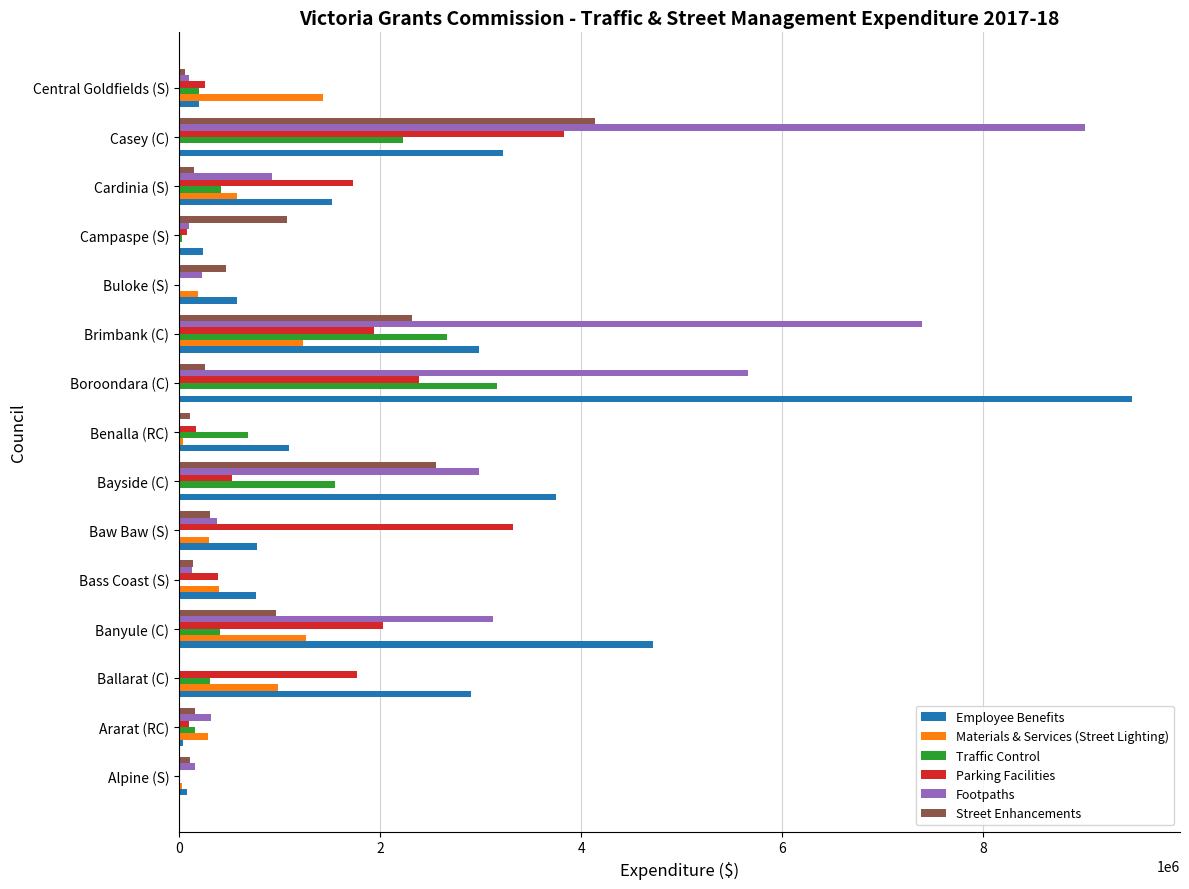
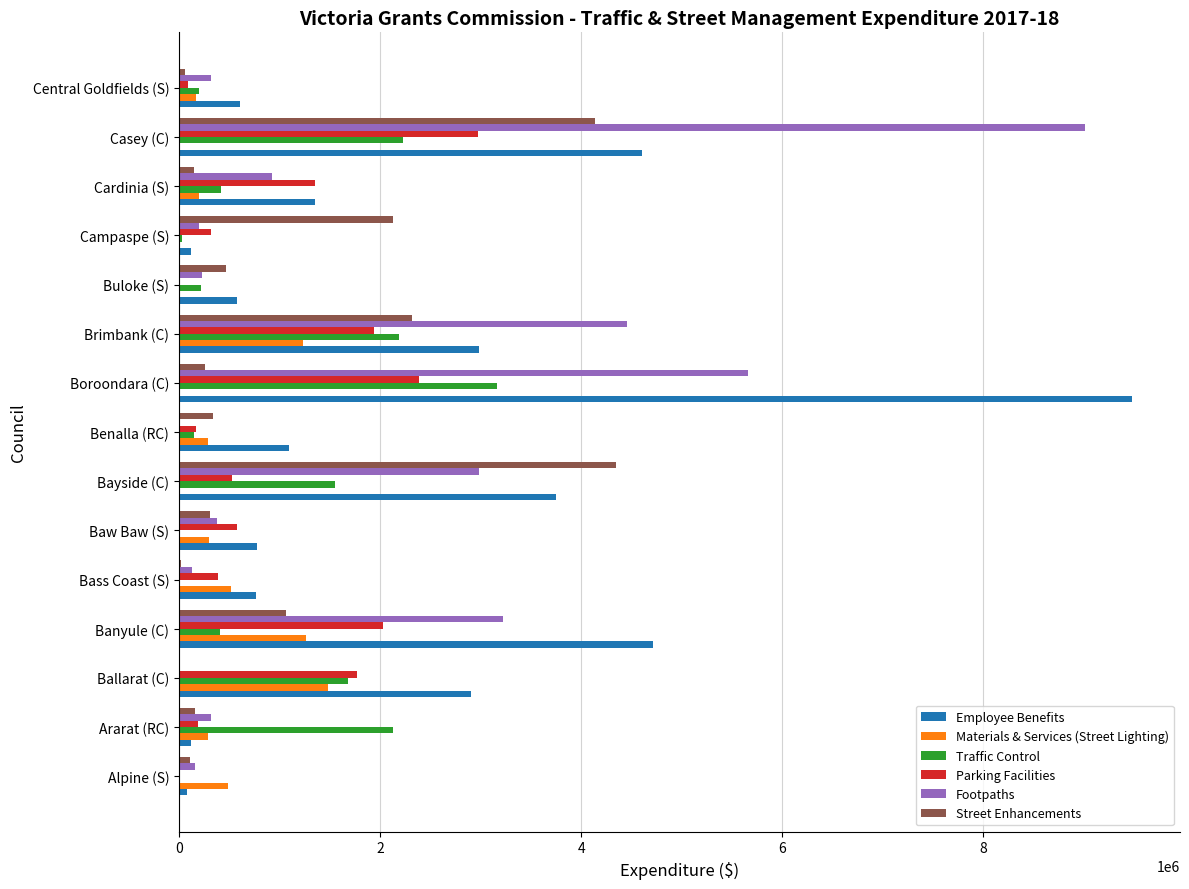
  {
    "Employee Benefits": {
-     "Central Goldfields (S)": 200000,
-     "Casey (C)": 3220000,
-     "Cardinia (S)": 1520000,
-     "Campaspe (S)": 240000,
+     "Central Goldfields (S)": 610000,
+     "Casey (C)": 4600000,
+     "Cardinia (S)": 1350000,
+     "Campaspe (S)": 120000,
      "Buloke (S)": 580000,
      "Brimbank (C)": 2990000,
      "Boroondara (C)": 9480000,
      "Benalla (RC)": 1100000,
      "Bayside (C)": 3750000,
      "Baw Baw (S)": 780000,
      "Bass Coast (S)": 770000,
      "Banyule (C)": 4710000,
      "Ballarat (C)": 2900000,
-     "Ararat (RC)": 40000,
+     "Ararat (RC)": 120000,
      "Alpine (S)": 80000
    },
    "Materials & Services (Street Lighting)": {
-     "Central Goldfields (S)": 1430000,
+     "Central Goldfields (S)": 170000,
      "Casey (C)": 0,
-     "Cardinia (S)": 580000,
+     "Cardinia (S)": 200000,
      "Campaspe (S)": 0,
-     "Buloke (S)": 190000,
+     "Buloke (S)": 10000,
      "Brimbank (C)": 1230000,
      "Boroondara (C)": 0,
-     "Benalla (RC)": 40000,
+     "Benalla (RC)": 290000,
      "Bayside (C)": 0,
      "Baw Baw (S)": 300000,
-     "Bass Coast (S)": 400000,
+     "Bass Coast (S)": 520000,
      "Banyule (C)": 1260000,
-     "Ballarat (C)": 990000,
+     "Ballarat (C)": 1480000,
      "Ararat (RC)": 290000,
-     "Alpine (S)": 30000
+     "Alpine (S)": 480000
    },
    "Traffic Control": {
      "Central Goldfields (S)": 200000,
      "Casey (C)": 2230000,
      "Cardinia (S)": 420000,
      "Campaspe (S)": 30000,
-     "Buloke (S)": 0,
-     "Brimbank (C)": 2660000,
+     "Buloke (S)": 220000,
+     "Brimbank (C)": 2190000,
      "Boroondara (C)": 3160000,
-     "Benalla (RC)": 680000,
+     "Benalla (RC)": 150000,
      "Bayside (C)": 1550000,
      "Baw Baw (S)": 0,
      "Bass Coast (S)": 0,
      "Banyule (C)": 410000,
-     "Ballarat (C)": 310000,
-     "Ararat (RC)": 160000,
+     "Ballarat (C)": 1680000,
+     "Ararat (RC)": 2130000,
      "Alpine (S)": 0
    },
    "Parking Facilities": {
-     "Central Goldfields (S)": 260000,
-     "Casey (C)": 3830000,
-     "Cardinia (S)": 1740000,
-     "Campaspe (S)": 80000,
+     "Central Goldfields (S)": 90000,
+     "Casey (C)": 2980000,
+     "Cardinia (S)": 1360000,
+     "Campaspe (S)": 320000,
      "Buloke (S)": 0,
      "Brimbank (C)": 1940000,
      "Boroondara (C)": 2390000,
      "Benalla (RC)": 170000,
      "Bayside (C)": 530000,
-     "Baw Baw (S)": 3330000,
+     "Baw Baw (S)": 580000,
      "Bass Coast (S)": 390000,
      "Banyule (C)": 2030000,
      "Ballarat (C)": 1770000,
-     "Ararat (RC)": 100000,
+     "Ararat (RC)": 190000,
      "Alpine (S)": 0
    },
    "Footpaths": {
-     "Central Goldfields (S)": 100000,
+     "Central Goldfields (S)": 320000,
      "Casey (C)": 9020000,
      "Cardinia (S)": 930000,
-     "Campaspe (S)": 100000,
+     "Campaspe (S)": 200000,
      "Buloke (S)": 230000,
-     "Brimbank (C)": 7390000,
+     "Brimbank (C)": 4450000,
      "Boroondara (C)": 5660000,
      "Bayside (C)": 2990000,
      "Baw Baw (S)": 380000,
      "Bass Coast (S)": 130000,
-     "Banyule (C)": 3130000,
+     "Banyule (C)": 3230000,
      "Ballarat (C)": 0,
      "Ararat (RC)": 320000,
      "Alpine (S)": 160000
    },
    "Street Enhancements": {
      "Central Goldfields (S)": 60000,
      "Casey (C)": 4140000,
      "Cardinia (S)": 150000,
-     "Campaspe (S)": 1080000,
+     "Campaspe (S)": 2130000,
      "Buloke (S)": 460000,
      "Brimbank (C)": 2310000,
      "Boroondara (C)": 260000,
-     "Benalla (RC)": 110000,
-     "Bayside (C)": 2560000,
+     "Benalla (RC)": 340000,
+     "Bayside (C)": 4350000,
      "Baw Baw (S)": 300000,
-     "Bass Coast (S)": 140000,
-     "Banyule (C)": 970000,
+     "Bass Coast (S)": 20000,
+     "Banyule (C)": 1070000,
      "Ballarat (C)": 0,
      "Ararat (RC)": 160000,
      "Alpine (S)": 110000
    }
  }
